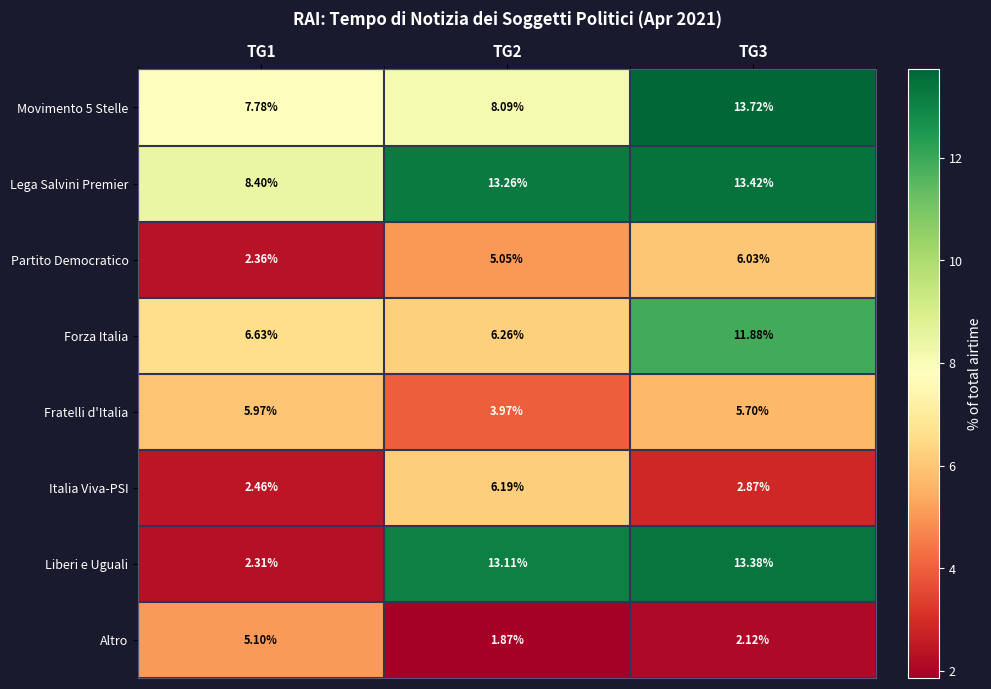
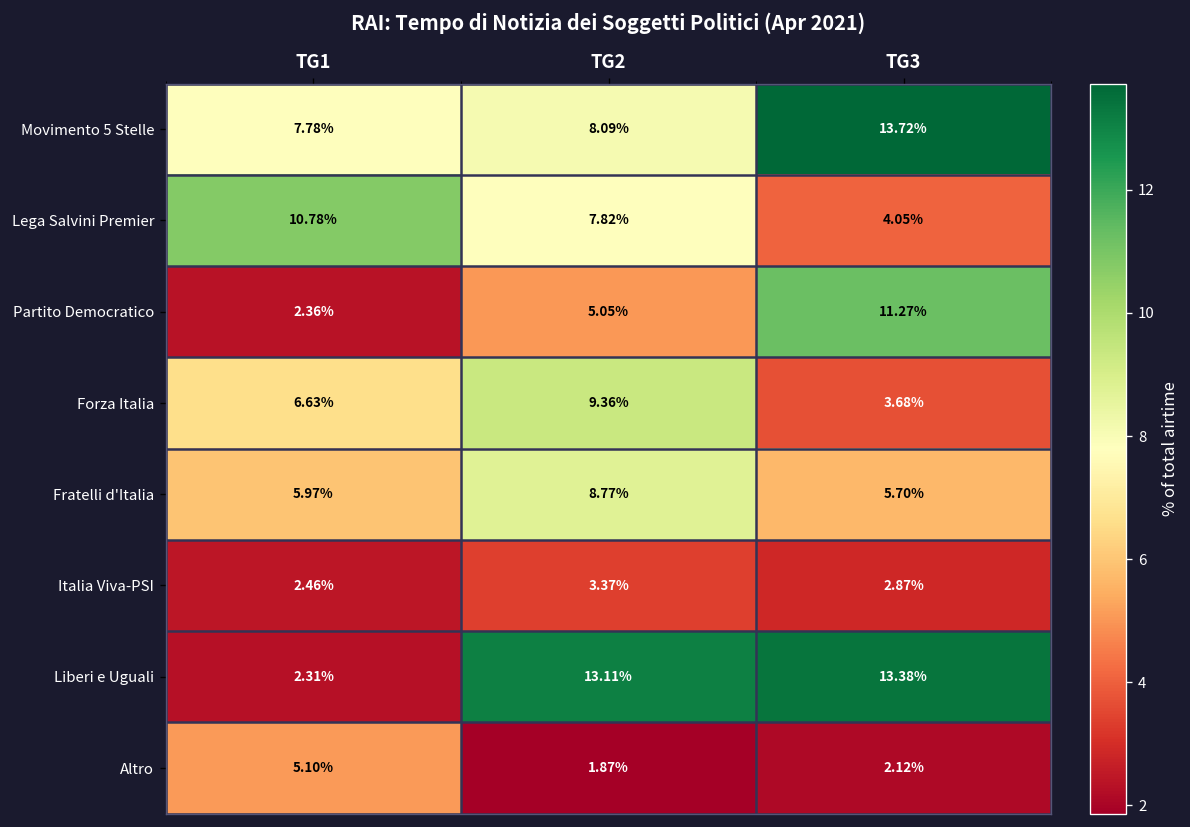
  {
    "Movimento 5 Stelle": {
      "TG1": "7.78%",
      "TG2": "8.09%",
      "TG3": "13.72%"
    },
    "Lega Salvini Premier": {
-     "TG1": "8.40%",
-     "TG2": "13.26%",
-     "TG3": "13.42%"
+     "TG1": "10.78%",
+     "TG2": "7.82%",
+     "TG3": "4.05%"
    },
    "Partito Democratico": {
      "TG1": "2.36%",
      "TG2": "5.05%",
-     "TG3": "6.03%"
+     "TG3": "11.27%"
    },
    "Forza Italia": {
      "TG1": "6.63%",
-     "TG2": "6.26%",
-     "TG3": "11.88%"
+     "TG2": "9.36%",
+     "TG3": "3.68%"
    },
    "Fratelli d'Italia": {
      "TG1": "5.97%",
-     "TG2": "3.97%",
+     "TG2": "8.77%",
      "TG3": "5.70%"
    },
    "Italia Viva-PSI": {
      "TG1": "2.46%",
-     "TG2": "6.19%",
+     "TG2": "3.37%",
      "TG3": "2.87%"
    },
    "Liberi e Uguali": {
      "TG1": "2.31%",
      "TG2": "13.11%",
      "TG3": "13.38%"
    },
    "Altro": {
      "TG1": "5.10%",
      "TG2": "1.87%",
      "TG3": "2.12%"
    }
  }
